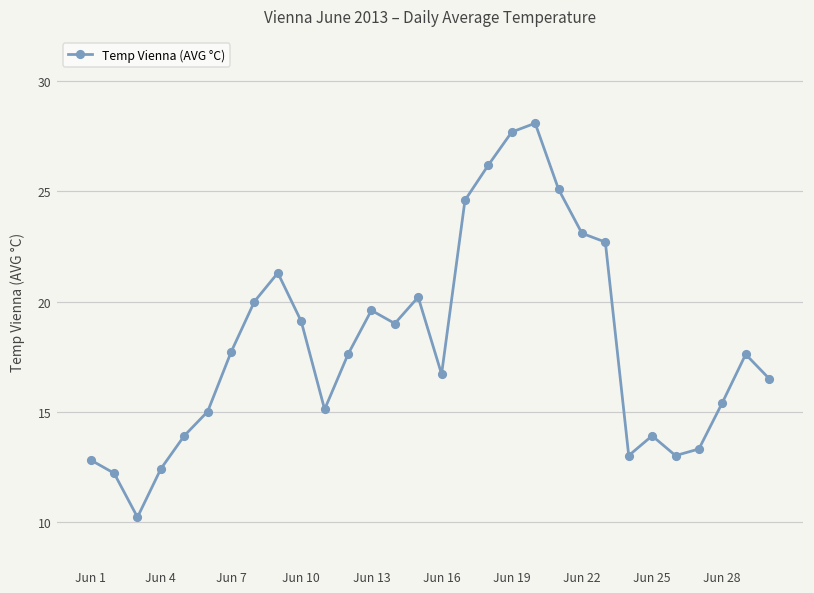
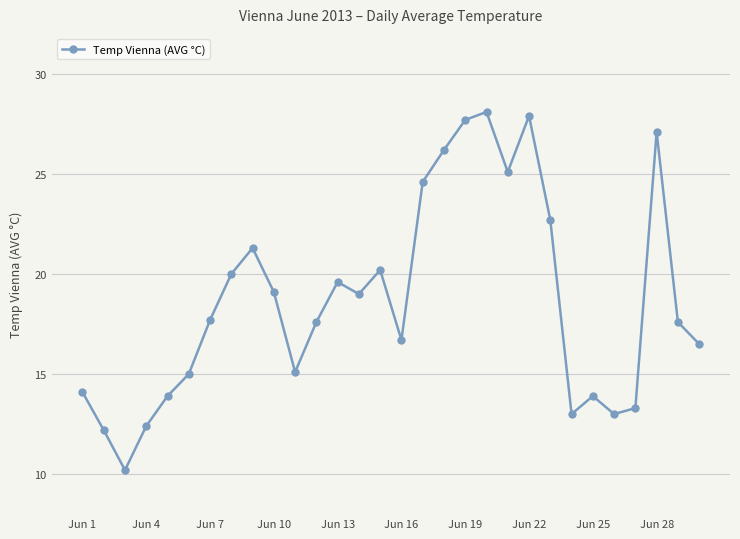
  {
-   "Jun 1": 12.8,
+   "Jun 1": 14.1,
    "Jun 4": 12.4,
    "Jun 7": 17.7,
    "Jun 10": 19.1,
    "Jun 13": 19.6,
    "Jun 16": 16.7,
    "Jun 19": 27.7,
-   "Jun 22": 23.1,
+   "Jun 22": 27.9,
    "Jun 25": 13.9,
-   "Jun 28": 15.4
+   "Jun 28": 27.1
  }
